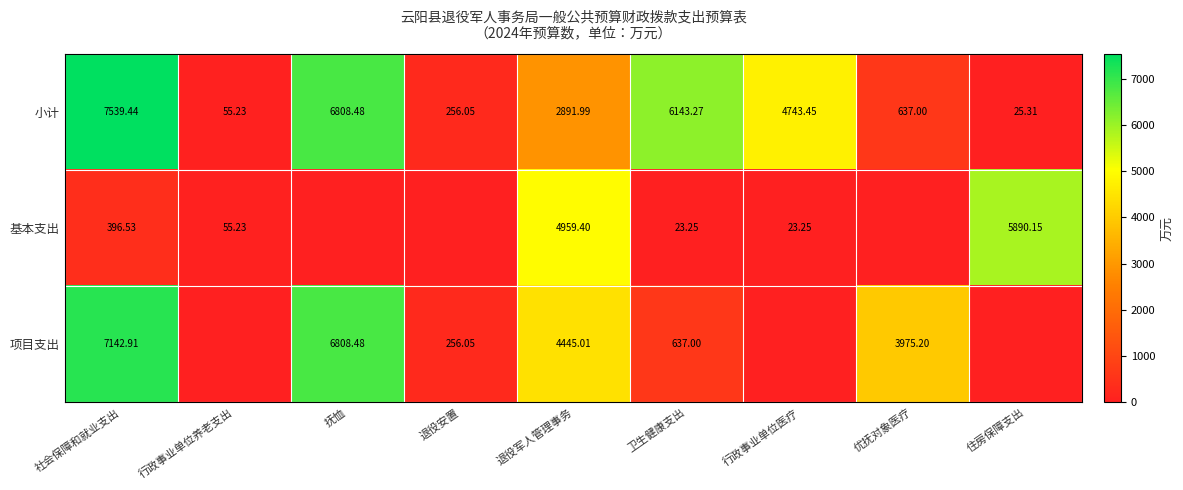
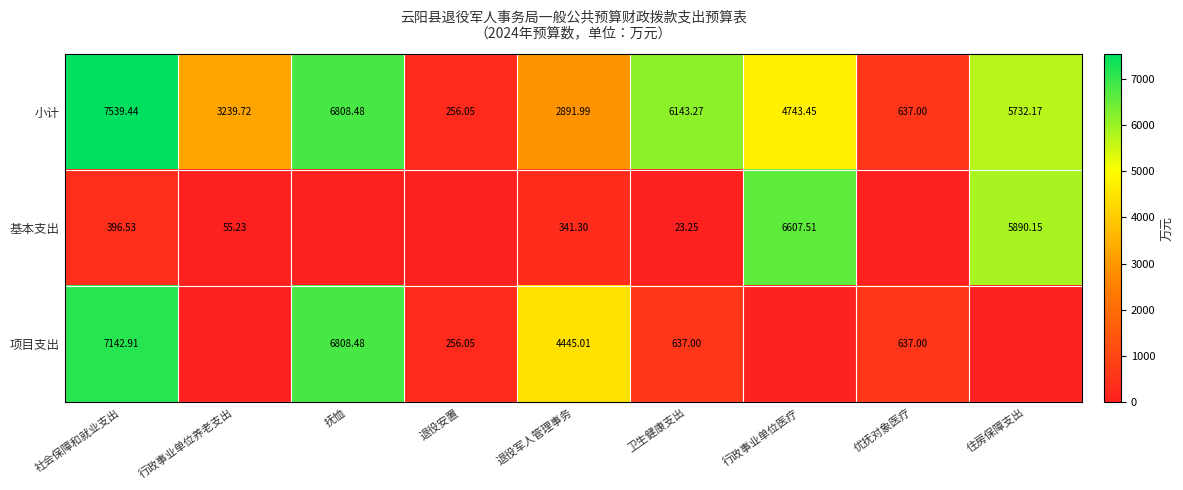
  {
    "小计": {
      "社会保障和就业支出": 7539.44,
-     "行政事业单位养老支出": 55.23,
+     "行政事业单位养老支出": 3239.72,
      "抚恤": 6808.48,
      "退役安置": 256.05,
      "退役军人管理事务": 2891.99,
      "卫生健康支出": 6143.27,
      "行政事业单位医疗": 4743.45,
      "优抚对象医疗": 637.00,
-     "住房保障支出": 25.31
+     "住房保障支出": 5732.17
    },
    "基本支出": {
      "社会保障和就业支出": 396.53,
      "行政事业单位养老支出": 55.23,
-     "退役军人管理事务": 4959.40,
+     "退役军人管理事务": 341.30,
      "卫生健康支出": 23.25,
-     "行政事业单位医疗": 23.25,
+     "行政事业单位医疗": 6607.51,
      "住房保障支出": 5890.15
    },
    "项目支出": {
      "社会保障和就业支出": 7142.91,
      "抚恤": 6808.48,
      "退役安置": 256.05,
      "退役军人管理事务": 4445.01,
      "卫生健康支出": 637.00,
-     "优抚对象医疗": 3975.20
+     "优抚对象医疗": 637.00
    }
  }
